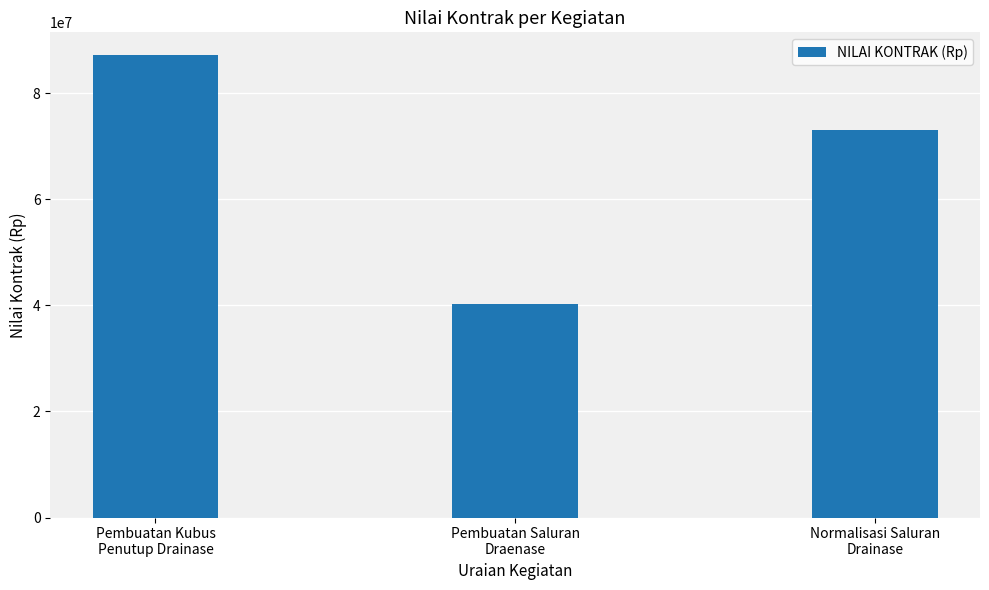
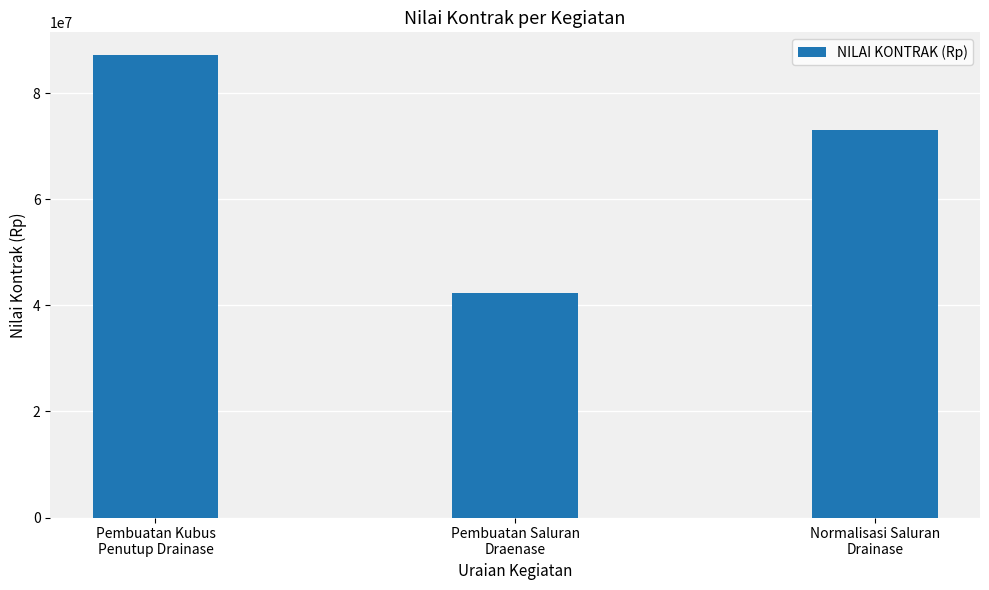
  {
    "Pembuatan Kubus Penutup Drainase": 87000000,
-   "Pembuatan Saluran Draenase": 40000000,
+   "Pembuatan Saluran Draenase": 42000000,
    "Normalisasi Saluran Drainase": 73000000
  }
